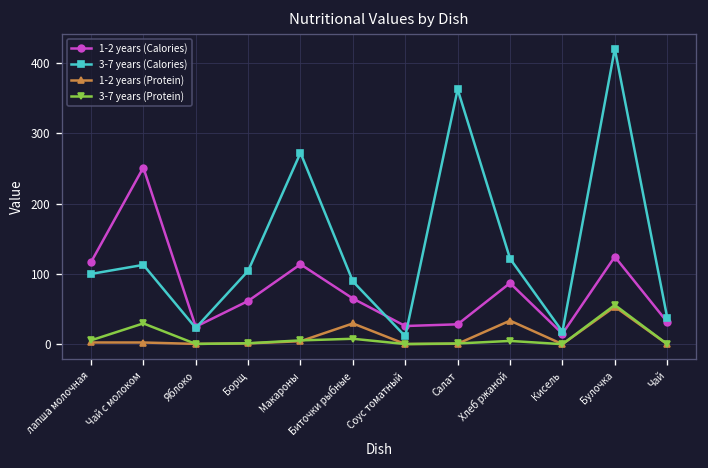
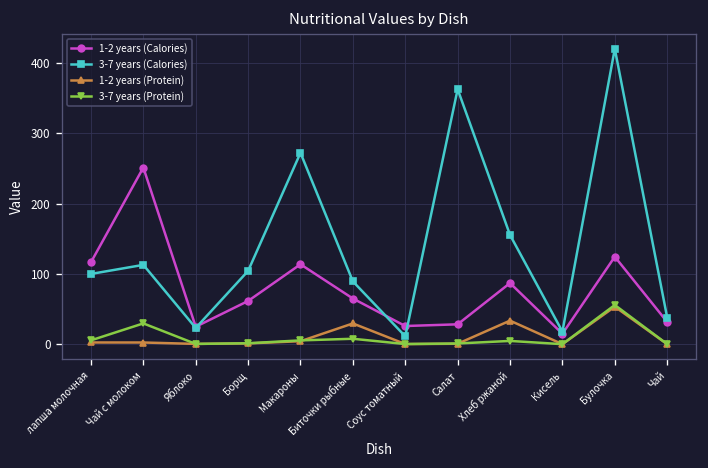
  {
    "1-2 years (Calories)": {
      "лапша молочная": 120,
      "Чай с молоком": 250,
      "Борщ": 60,
      "Макароны": 110,
      "Биточки рыбные": 70,
      "Соус томатный": 30,
      "Салат": 30,
      "Хлеб ржаной": 90,
      "Булочка": 120,
      "Чай": 30
    },
    "3-7 years (Calories)": {
      "лапша молочная": 100,
      "Чай с молоком": 110,
      "Борщ": 100,
      "Макароны": 270,
      "Биточки рыбные": 90,
      "Соус томатный": 10,
      "Салат": 360,
-     "Хлеб ржаной": 120,
+     "Хлеб ржаной": 160,
      "Булочка": 420,
      "Чай": 40
    },
    "1-2 years (Protein)": {
      "Чай с молоком": 0,
      "Биточки рыбные": 30,
      "Хлеб ржаной": 30
    },
    "3-7 years (Protein)": {
      "Чай с молоком": 30,
      "Биточки рыбные": 10,
      "Хлеб ржаной": 0
    }
  }
